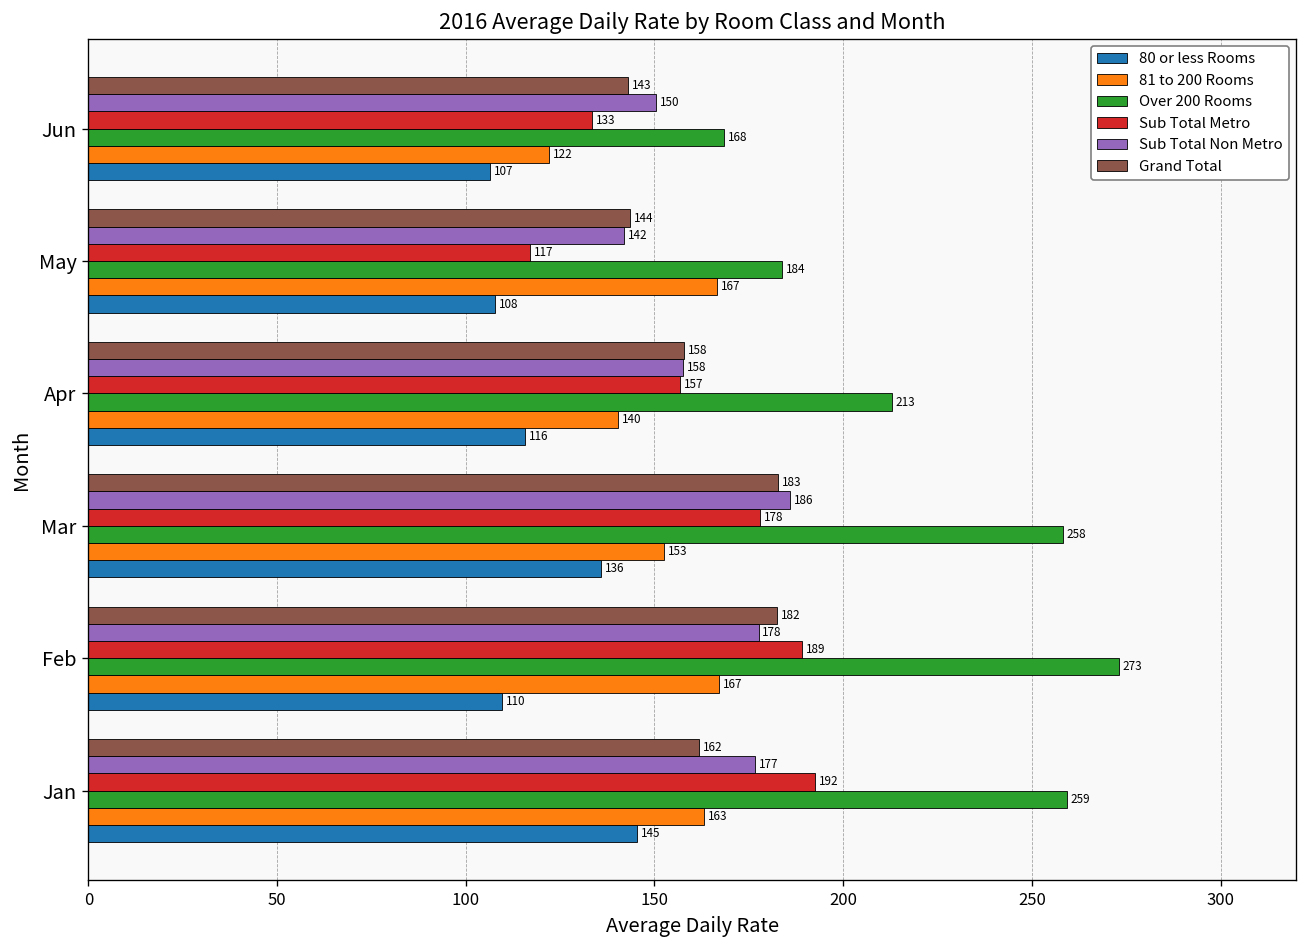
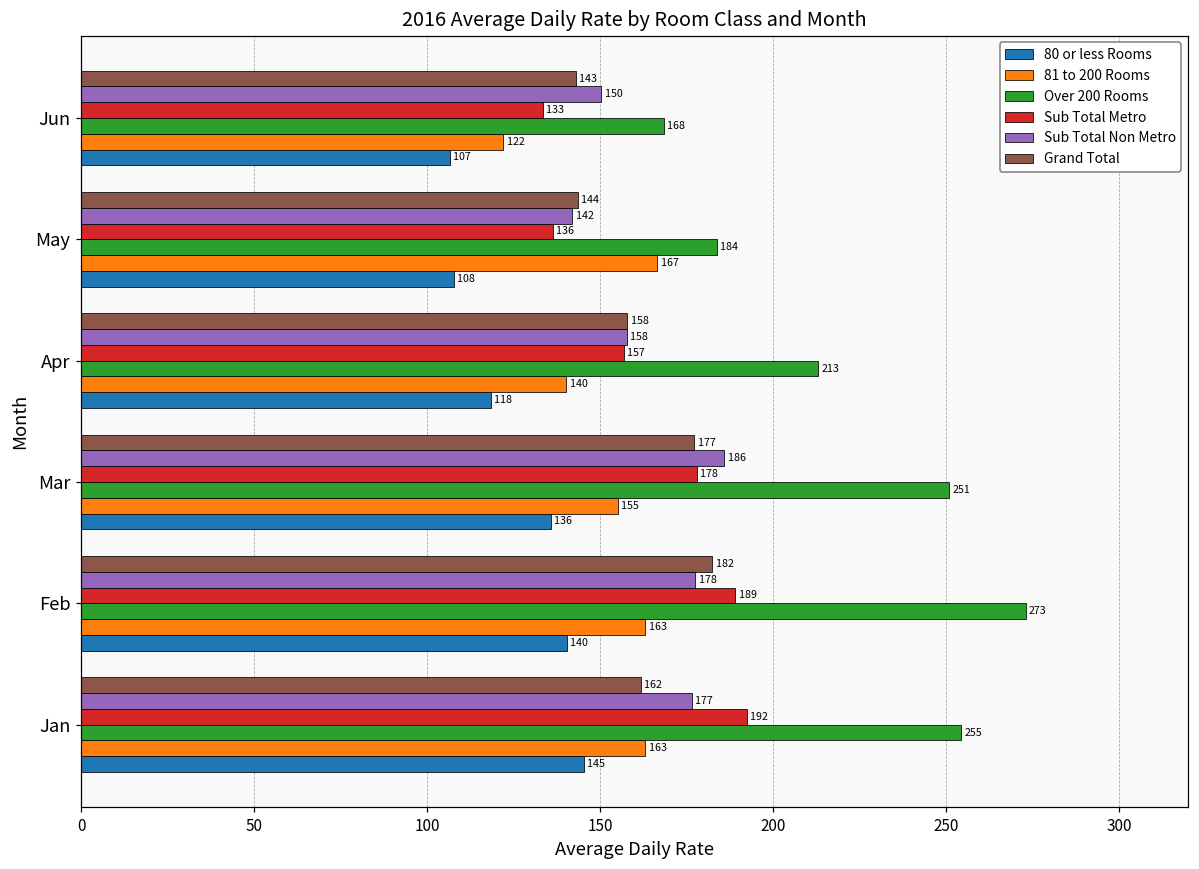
  {
    "80 or less Rooms": {
      "Jun": 107,
      "May": 108,
-     "Apr": 116,
+     "Apr": 118,
      "Mar": 136,
-     "Feb": 110,
+     "Feb": 140,
      "Jan": 145
    },
    "81 to 200 Rooms": {
      "Jun": 122,
      "May": 167,
      "Apr": 140,
-     "Mar": 153,
-     "Feb": 167,
+     "Mar": 155,
+     "Feb": 163,
      "Jan": 163
    },
    "Over 200 Rooms": {
      "Jun": 168,
      "May": 184,
      "Apr": 213,
-     "Mar": 258,
+     "Mar": 251,
      "Feb": 273,
-     "Jan": 259
+     "Jan": 255
    },
    "Sub Total Metro": {
      "Jun": 133,
-     "May": 117,
+     "May": 136,
      "Apr": 157,
      "Mar": 178,
      "Feb": 189,
      "Jan": 192
    },
    "Sub Total Non Metro": {
      "Jun": 150,
      "May": 142,
      "Apr": 158,
      "Mar": 186,
      "Feb": 178,
      "Jan": 177
    },
    "Grand Total": {
      "Jun": 143,
      "May": 144,
      "Apr": 158,
-     "Mar": 183,
+     "Mar": 177,
      "Feb": 182,
      "Jan": 162
    }
  }
